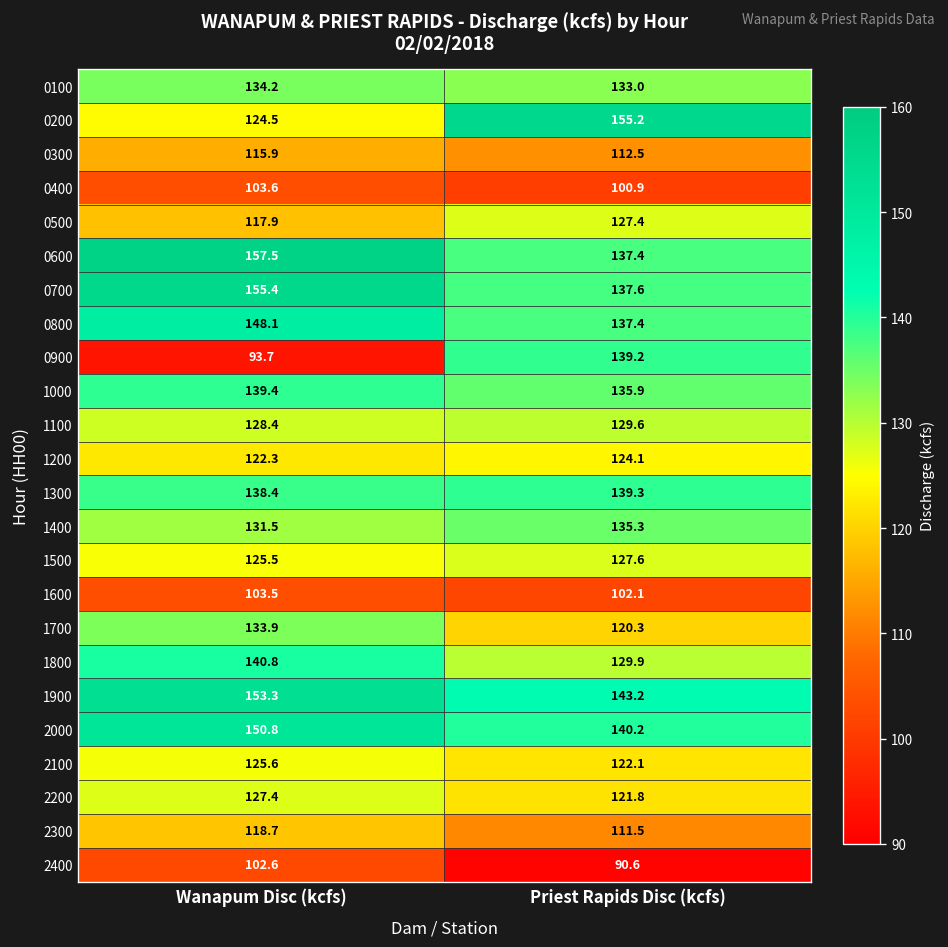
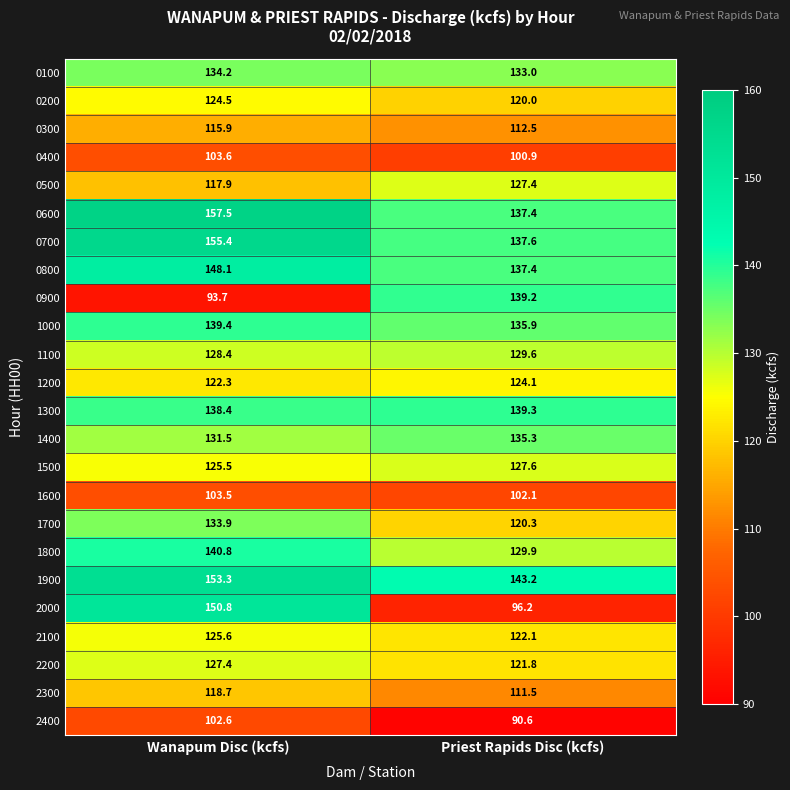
  {
    "0100": {
      "Wanapum Disc (kcfs)": 134.2,
      "Priest Rapids Disc (kcfs)": 133.0
    },
    "0200": {
      "Wanapum Disc (kcfs)": 124.5,
-     "Priest Rapids Disc (kcfs)": 155.2
+     "Priest Rapids Disc (kcfs)": 120.0
    },
    "0300": {
      "Wanapum Disc (kcfs)": 115.9,
      "Priest Rapids Disc (kcfs)": 112.5
    },
    "0400": {
      "Wanapum Disc (kcfs)": 103.6,
      "Priest Rapids Disc (kcfs)": 100.9
    },
    "0500": {
      "Wanapum Disc (kcfs)": 117.9,
      "Priest Rapids Disc (kcfs)": 127.4
    },
    "0600": {
      "Wanapum Disc (kcfs)": 157.5,
      "Priest Rapids Disc (kcfs)": 137.4
    },
    "0700": {
      "Wanapum Disc (kcfs)": 155.4,
      "Priest Rapids Disc (kcfs)": 137.6
    },
    "0800": {
      "Wanapum Disc (kcfs)": 148.1,
      "Priest Rapids Disc (kcfs)": 137.4
    },
    "0900": {
      "Wanapum Disc (kcfs)": 93.7,
      "Priest Rapids Disc (kcfs)": 139.2
    },
    "1000": {
      "Wanapum Disc (kcfs)": 139.4,
      "Priest Rapids Disc (kcfs)": 135.9
    },
    "1100": {
      "Wanapum Disc (kcfs)": 128.4,
      "Priest Rapids Disc (kcfs)": 129.6
    },
    "1200": {
      "Wanapum Disc (kcfs)": 122.3,
      "Priest Rapids Disc (kcfs)": 124.1
    },
    "1300": {
      "Wanapum Disc (kcfs)": 138.4,
      "Priest Rapids Disc (kcfs)": 139.3
    },
    "1400": {
      "Wanapum Disc (kcfs)": 131.5,
      "Priest Rapids Disc (kcfs)": 135.3
    },
    "1500": {
      "Wanapum Disc (kcfs)": 125.5,
      "Priest Rapids Disc (kcfs)": 127.6
    },
    "1600": {
      "Wanapum Disc (kcfs)": 103.5,
      "Priest Rapids Disc (kcfs)": 102.1
    },
    "1700": {
      "Wanapum Disc (kcfs)": 133.9,
      "Priest Rapids Disc (kcfs)": 120.3
    },
    "1800": {
      "Wanapum Disc (kcfs)": 140.8,
      "Priest Rapids Disc (kcfs)": 129.9
    },
    "1900": {
      "Wanapum Disc (kcfs)": 153.3,
      "Priest Rapids Disc (kcfs)": 143.2
    },
    "2000": {
      "Wanapum Disc (kcfs)": 150.8,
-     "Priest Rapids Disc (kcfs)": 140.2
+     "Priest Rapids Disc (kcfs)": 96.2
    },
    "2100": {
      "Wanapum Disc (kcfs)": 125.6,
      "Priest Rapids Disc (kcfs)": 122.1
    },
    "2200": {
      "Wanapum Disc (kcfs)": 127.4,
      "Priest Rapids Disc (kcfs)": 121.8
    },
    "2300": {
      "Wanapum Disc (kcfs)": 118.7,
      "Priest Rapids Disc (kcfs)": 111.5
    },
    "2400": {
      "Wanapum Disc (kcfs)": 102.6,
      "Priest Rapids Disc (kcfs)": 90.6
    }
  }
